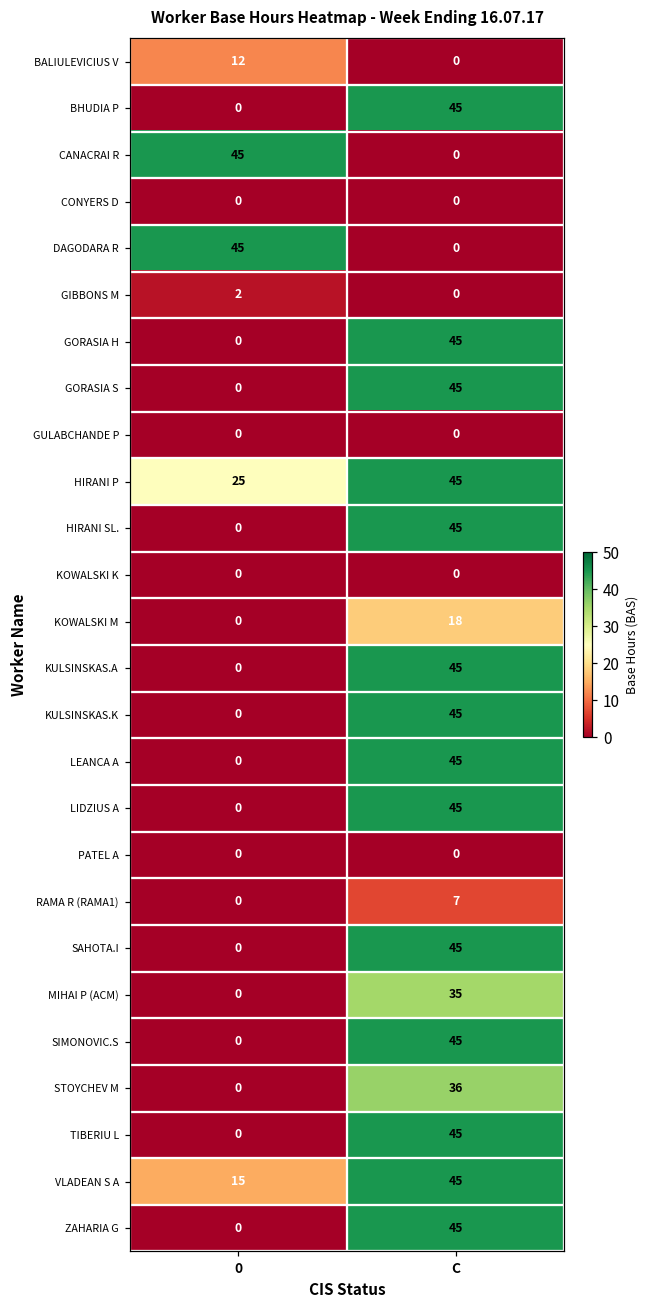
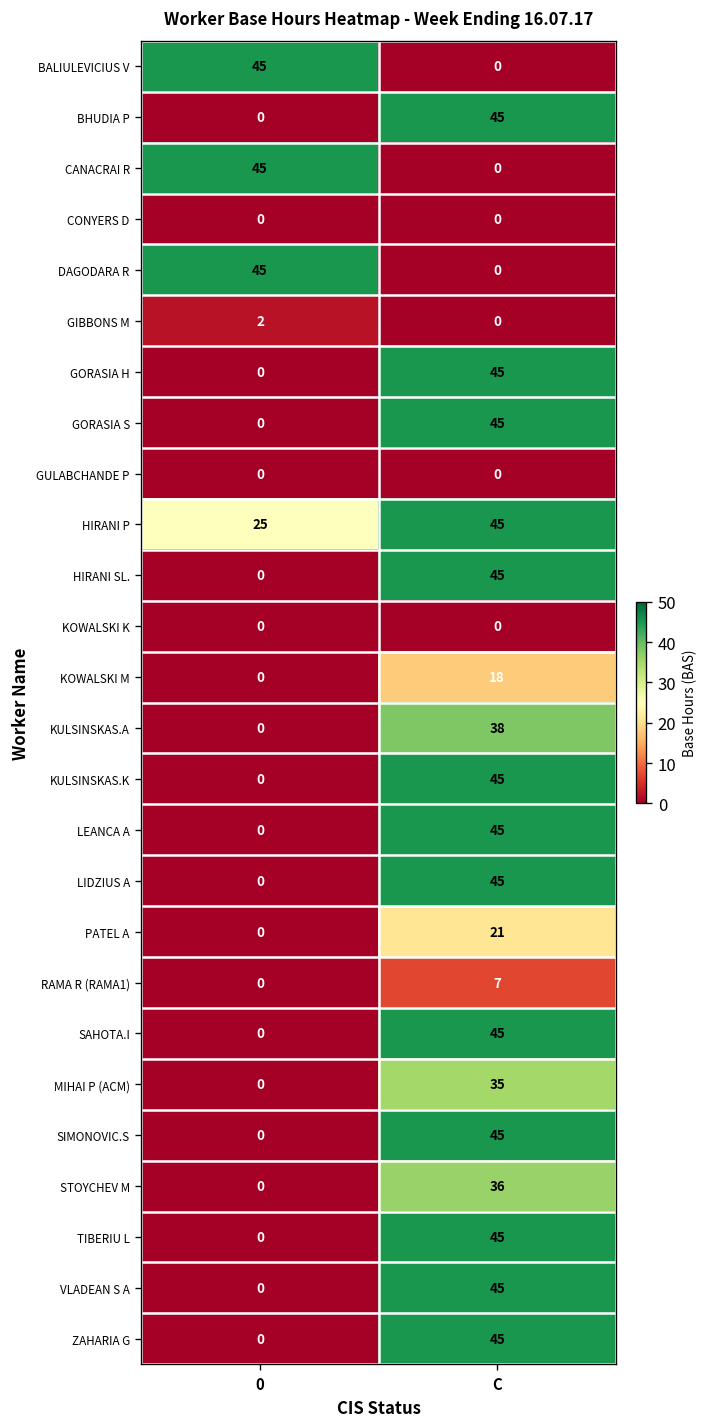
  {
    "BALIULEVICIUS V": {
-     "0": 12,
+     "0": 45,
      "C": 0
    },
    "BHUDIA P": {
      "0": 0,
      "C": 45
    },
    "CANACRAI R": {
      "0": 45,
      "C": 0
    },
    "CONYERS D": {
      "0": 0,
      "C": 0
    },
    "DAGODARA R": {
      "0": 45,
      "C": 0
    },
    "GIBBONS M": {
      "0": 2,
      "C": 0
    },
    "GORASIA H": {
      "0": 0,
      "C": 45
    },
    "GORASIA S": {
      "0": 0,
      "C": 45
    },
    "GULABCHANDE P": {
      "0": 0,
      "C": 0
    },
    "HIRANI P": {
      "0": 25,
      "C": 45
    },
    "HIRANI SL.": {
      "0": 0,
      "C": 45
    },
    "KOWALSKI K": {
      "0": 0,
      "C": 0
    },
    "KOWALSKI M": {
      "0": 0,
      "C": 18
    },
    "KULSINSKAS.A": {
      "0": 0,
-     "C": 45
+     "C": 38
    },
    "KULSINSKAS.K": {
      "0": 0,
      "C": 45
    },
    "LEANCA A": {
      "0": 0,
      "C": 45
    },
    "LIDZIUS A": {
      "0": 0,
      "C": 45
    },
    "PATEL A": {
      "0": 0,
-     "C": 0
+     "C": 21
    },
    "RAMA R (RAMA1)": {
      "0": 0,
      "C": 7
    },
    "SAHOTA.I": {
      "0": 0,
      "C": 45
    },
    "MIHAI P (ACM)": {
      "0": 0,
      "C": 35
    },
    "SIMONOVIC.S": {
      "0": 0,
      "C": 45
    },
    "STOYCHEV M": {
      "0": 0,
      "C": 36
    },
    "TIBERIU L": {
      "0": 0,
      "C": 45
    },
    "VLADEAN S A": {
-     "0": 15,
+     "0": 0,
      "C": 45
    },
    "ZAHARIA G": {
      "0": 0,
      "C": 45
    }
  }
